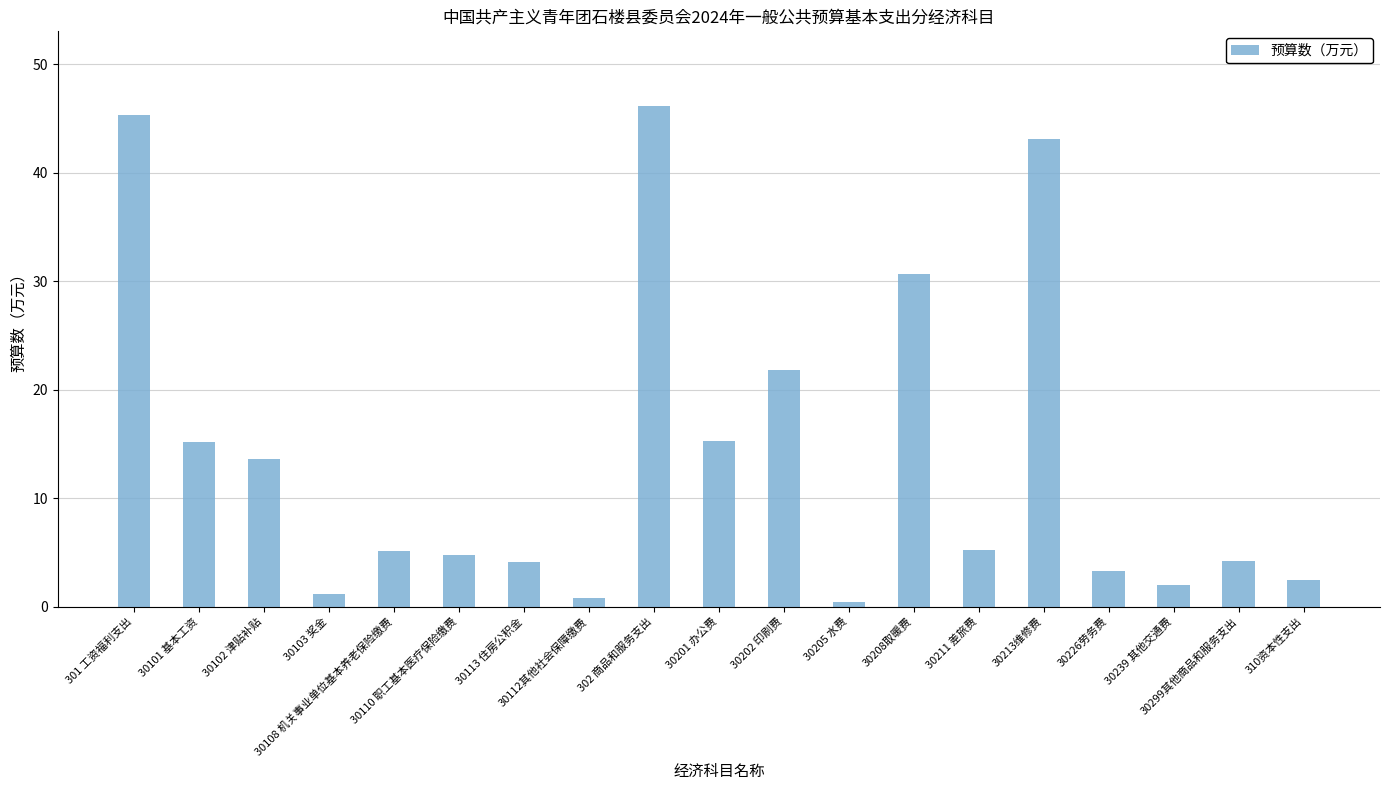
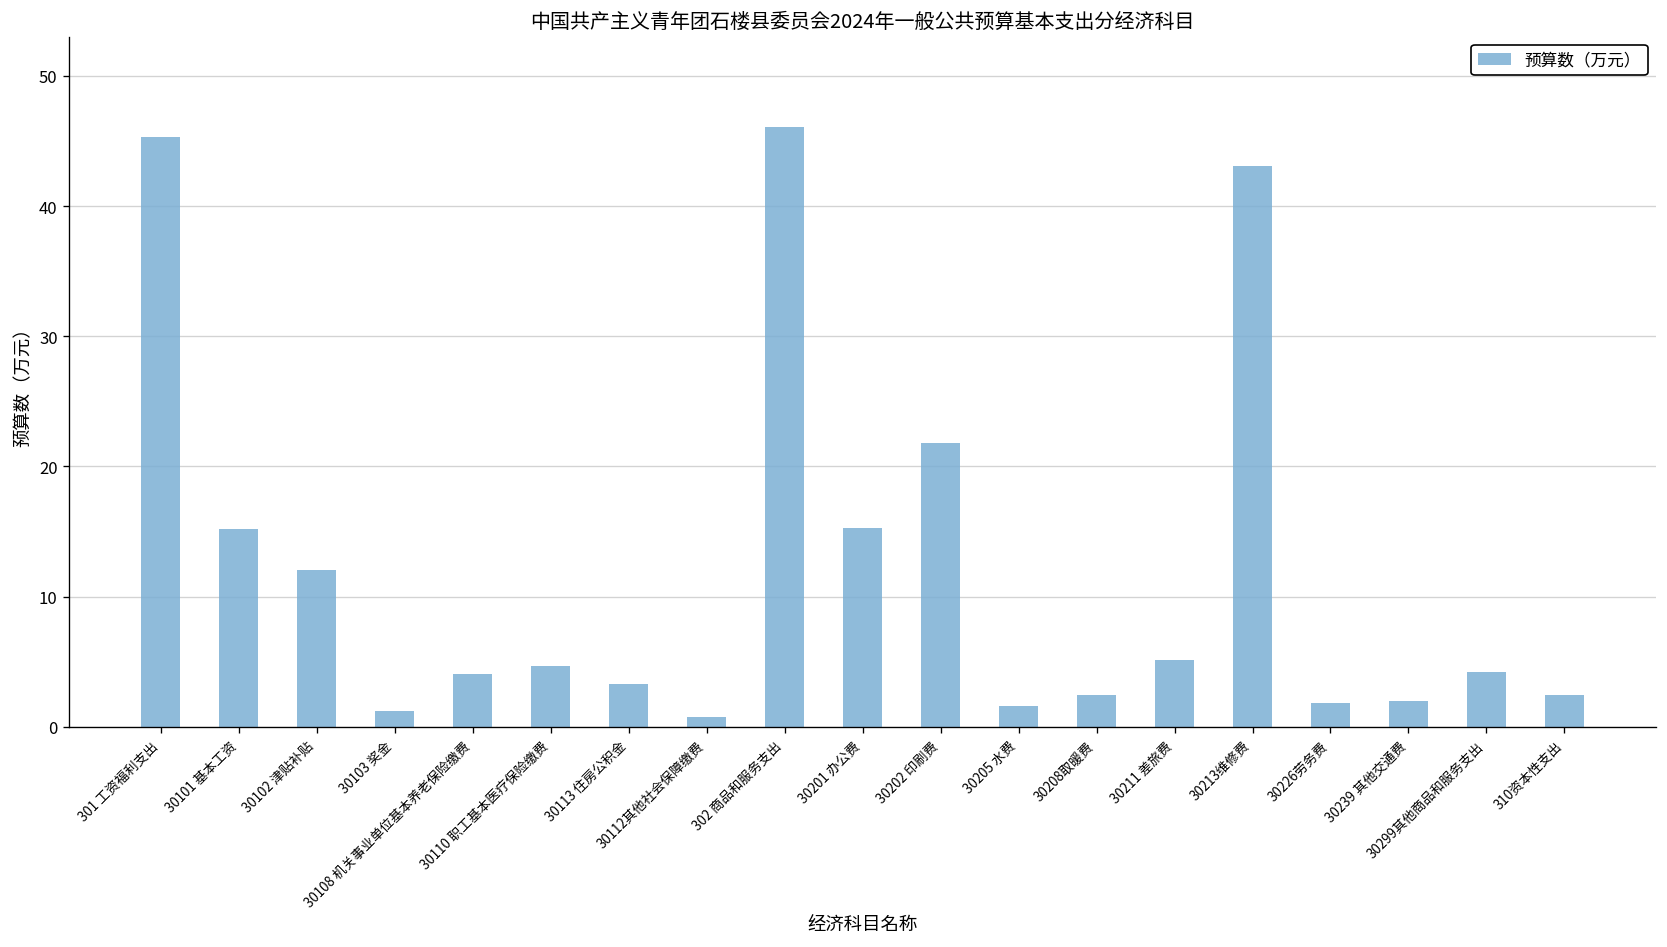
  {
    "301 工资福利支出": 45.3,
    "30101 基本工资": 15.2,
-   "30102 津贴补贴": 13.6,
+   "30102 津贴补贴": 12.1,
    "30103 奖金": 1.2,
-   "30108 机关事业单位基本养老保险缴费": 5.1,
+   "30108 机关事业单位基本养老保险缴费": 4.1,
    "30110 职工基本医疗保险缴费": 4.7,
-   "30113 住房公积金": 4.1,
+   "30113 住房公积金": 3.3,
    "30112其他社会保障缴费": 0.8,
    "302 商品和服务支出": 46.1,
    "30201 办公费": 15.3,
    "30202 印刷费": 21.8,
-   "30205 水费": 0.4,
-   "30208取暖费": 30.7,
+   "30205 水费": 1.6,
+   "30208取暖费": 2.5,
    "30211 差旅费": 5.2,
    "30213维修费": 43.1,
-   "30226劳务费": 3.3,
+   "30226劳务费": 1.8,
    "30239 其他交通费": 2.0,
    "30299其他商品和服务支出": 4.2,
    "310资本性支出": 2.5
  }
